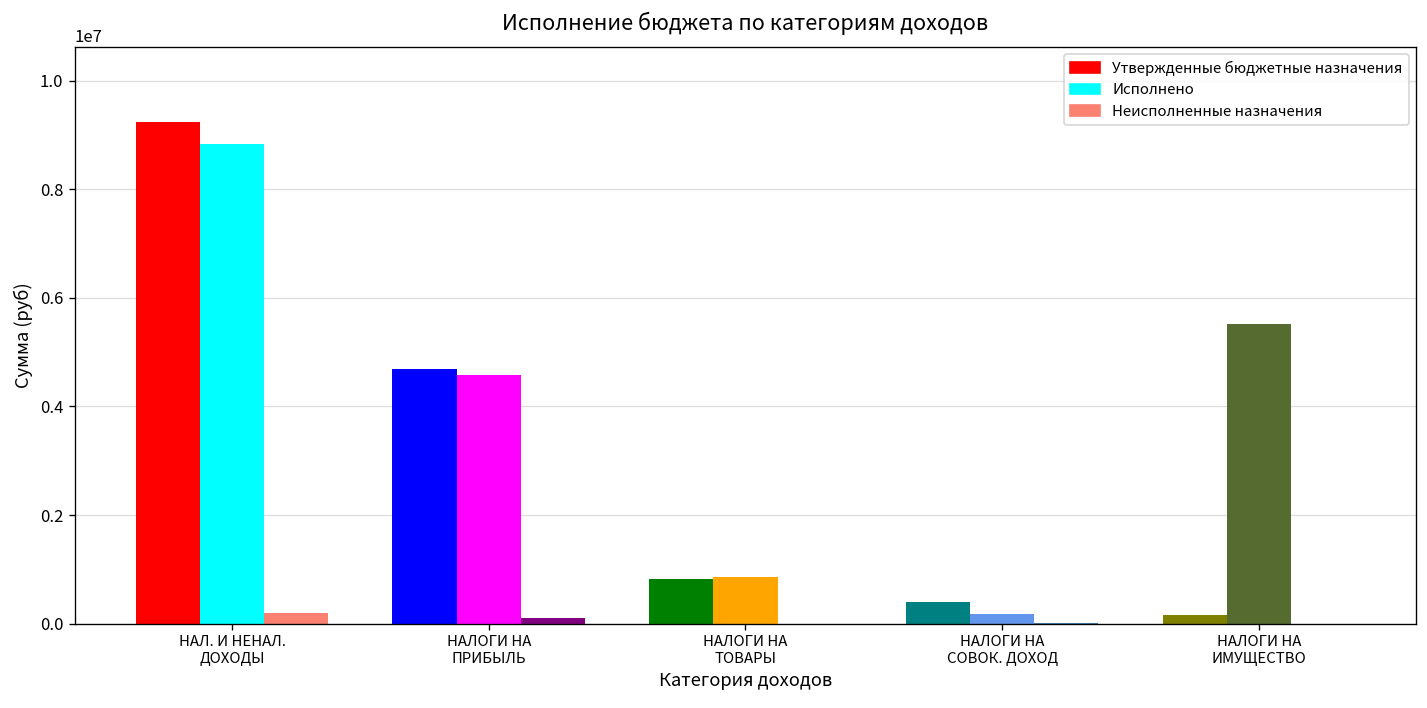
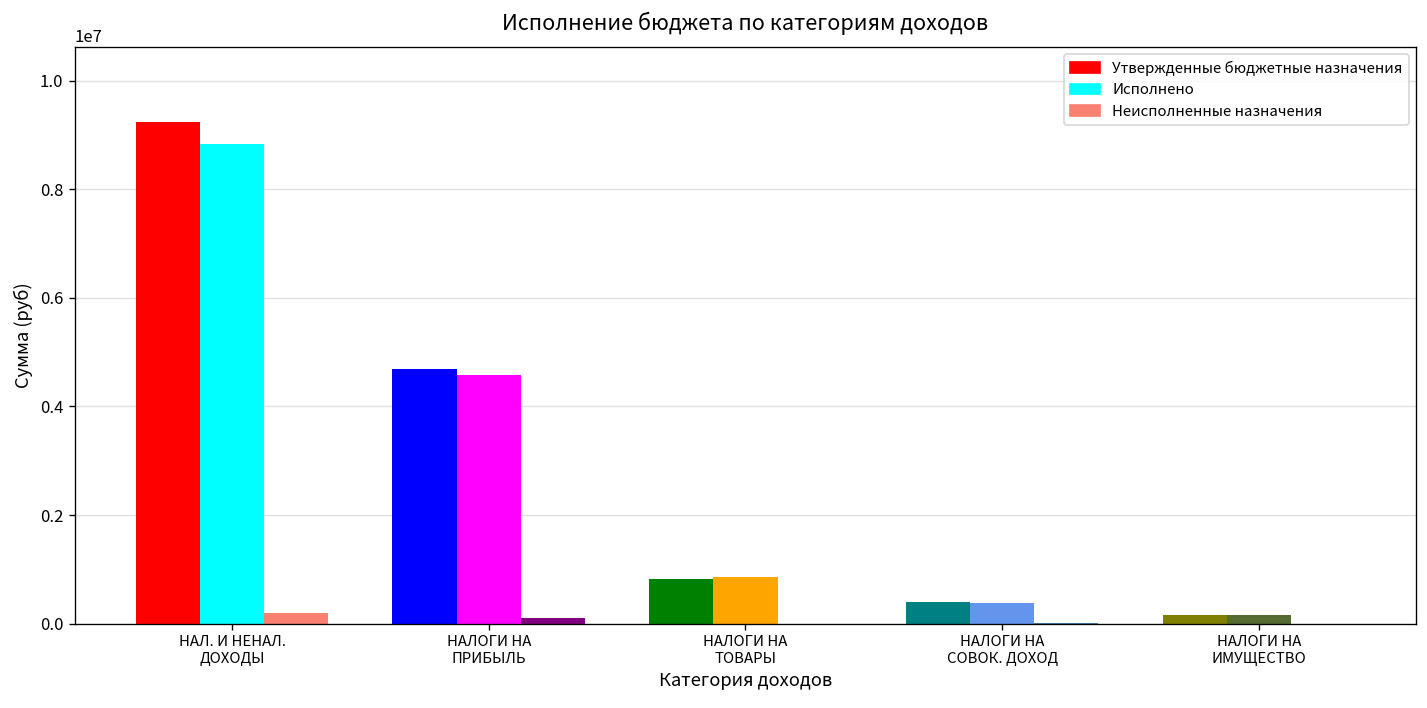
  {
    "НАЛ. И НЕНАЛ. ДОХОДЫ": 8800000,
    "НАЛОГИ НА ПРИБЫЛЬ": 4600000,
    "НАЛОГИ НА ТОВАРЫ": 900000,
-   "НАЛОГИ НА СОВОК. ДОХОД": 200000,
-   "НАЛОГИ НА ИМУЩЕСТВО": 5500000
+   "НАЛОГИ НА СОВОК. ДОХОД": 400000,
+   "НАЛОГИ НА ИМУЩЕСТВО": 200000
  }
